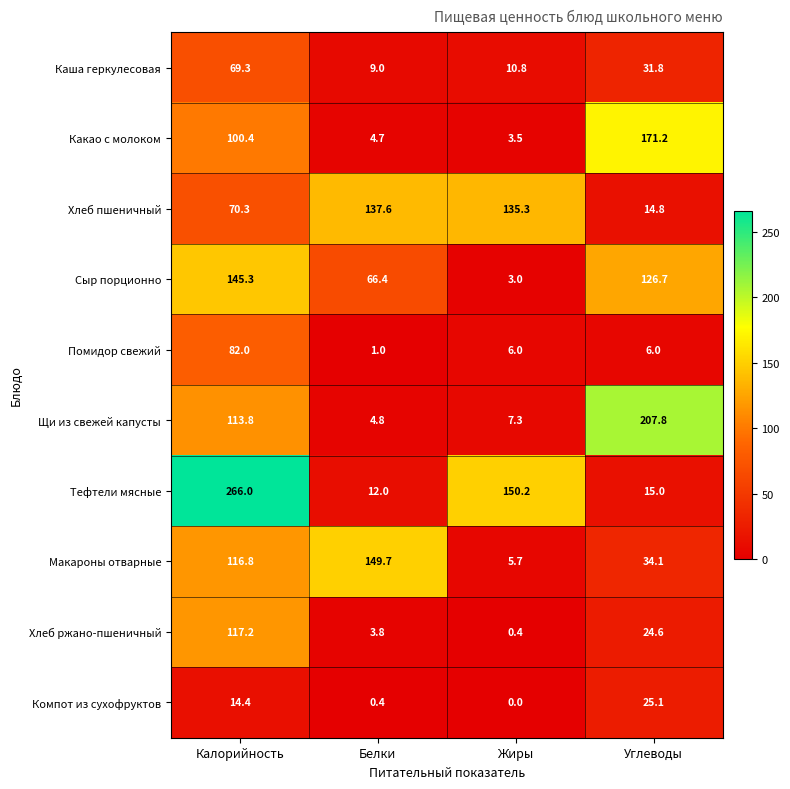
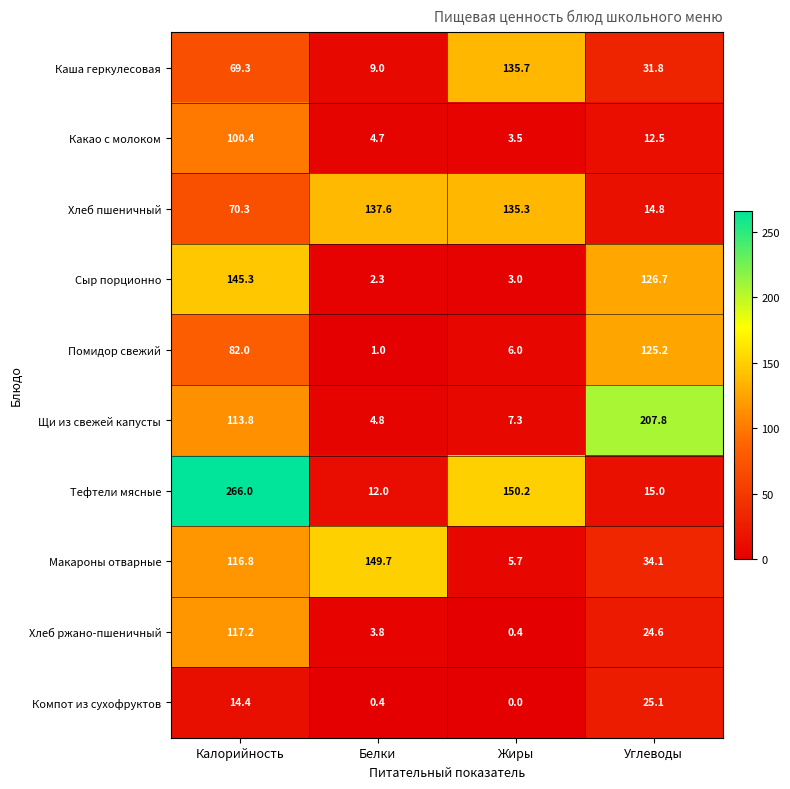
  {
    "Каша геркулесовая": {
      "Калорийность": 69.3,
      "Белки": 9.0,
-     "Жиры": 10.8,
+     "Жиры": 135.7,
      "Углеводы": 31.8
    },
    "Какао с молоком": {
      "Калорийность": 100.4,
      "Белки": 4.7,
      "Жиры": 3.5,
-     "Углеводы": 171.2
+     "Углеводы": 12.5
    },
    "Хлеб пшеничный": {
      "Калорийность": 70.3,
      "Белки": 137.6,
      "Жиры": 135.3,
      "Углеводы": 14.8
    },
    "Сыр порционно": {
      "Калорийность": 145.3,
-     "Белки": 66.4,
+     "Белки": 2.3,
      "Жиры": 3.0,
      "Углеводы": 126.7
    },
    "Помидор свежий": {
      "Калорийность": 82.0,
      "Белки": 1.0,
      "Жиры": 6.0,
-     "Углеводы": 6.0
+     "Углеводы": 125.2
    },
    "Щи из свежей капусты": {
      "Калорийность": 113.8,
      "Белки": 4.8,
      "Жиры": 7.3,
      "Углеводы": 207.8
    },
    "Тефтели мясные": {
      "Калорийность": 266.0,
      "Белки": 12.0,
      "Жиры": 150.2,
      "Углеводы": 15.0
    },
    "Макароны отварные": {
      "Калорийность": 116.8,
      "Белки": 149.7,
      "Жиры": 5.7,
      "Углеводы": 34.1
    },
    "Хлеб ржано-пшеничный": {
      "Калорийность": 117.2,
      "Белки": 3.8,
      "Жиры": 0.4,
      "Углеводы": 24.6
    },
    "Компот из сухофруктов": {
      "Калорийность": 14.4,
      "Белки": 0.4,
      "Жиры": 0.0,
      "Углеводы": 25.1
    }
  }
